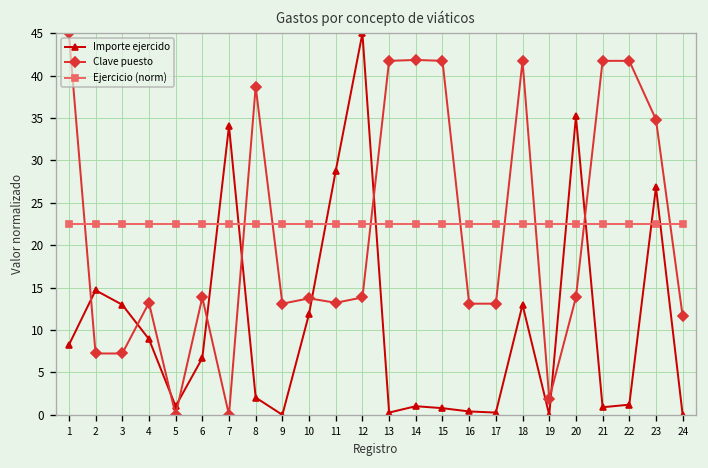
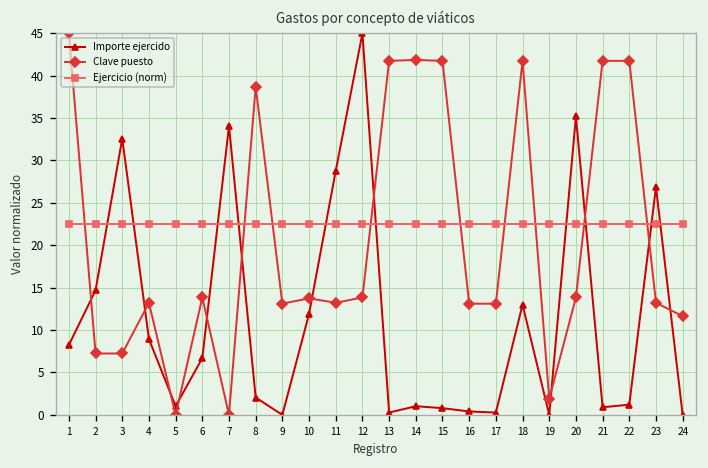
  {
    "Importe ejercido": {
      "1": 8,
      "2": 15,
-     "3": 13,
+     "3": 33,
      "4": 9,
      "5": 1,
      "6": 7,
      "7": 34,
      "8": 2,
      "9": 0,
      "10": 12,
      "11": 29,
      "12": 45,
      "13": 0,
      "14": 1,
      "15": 1,
      "16": 0,
      "17": 0,
      "18": 13,
      "19": 0,
      "20": 35,
      "21": 1,
      "22": 1,
      "23": 27,
      "24": 0
    },
    "Clave puesto": {
      "1": 45,
      "2": 7,
      "3": 7,
      "4": 13,
      "5": 0,
      "6": 14,
      "7": 0,
      "8": 39,
      "9": 13,
      "10": 14,
      "11": 13,
      "12": 14,
      "13": 42,
      "14": 42,
      "15": 42,
      "16": 13,
      "17": 13,
      "18": 42,
      "19": 2,
      "20": 14,
      "21": 42,
      "22": 42,
-     "23": 35,
+     "23": 13,
      "24": 12
    },
    "Ejercicio (norm)": {
      "1": 23,
      "2": 23,
      "3": 23,
      "4": 23,
      "5": 23,
      "6": 23,
      "7": 23,
      "8": 23,
      "9": 23,
      "10": 23,
      "11": 23,
      "12": 23,
      "13": 23,
      "14": 23,
      "15": 23,
      "16": 23,
      "17": 23,
      "18": 23,
      "19": 23,
      "20": 23,
      "21": 23,
      "22": 23,
      "23": 23,
      "24": 23
    }
  }
